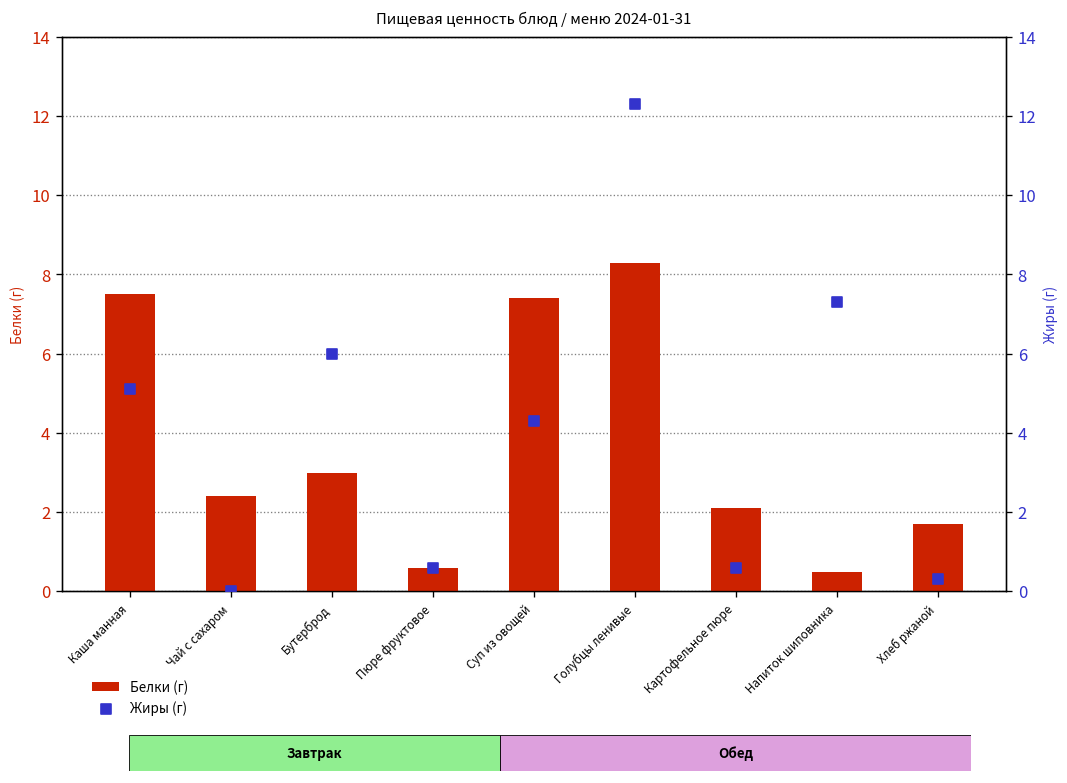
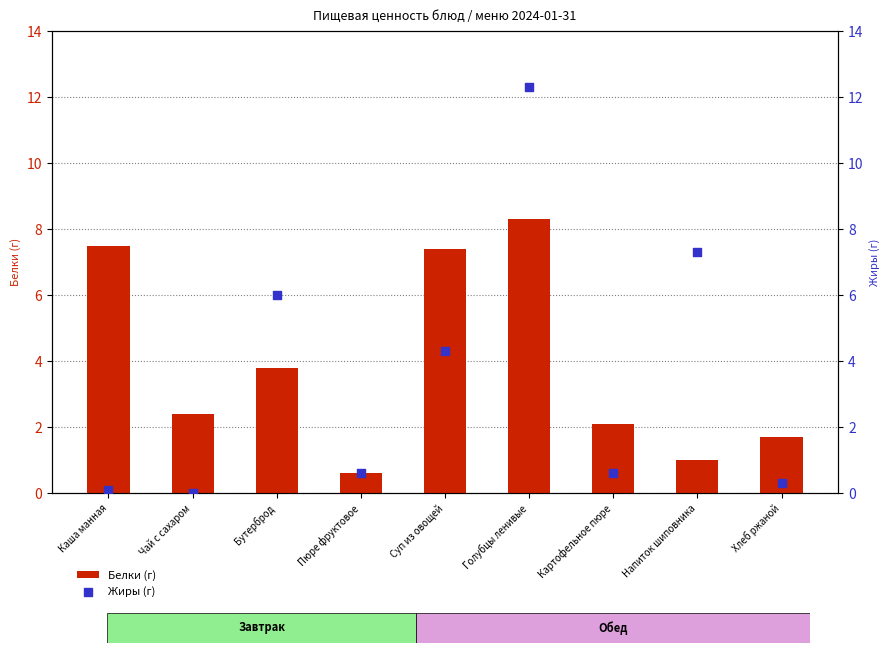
  {
    "Белки (г)": {
      "Каша манная": 7.5,
      "Чай с сахаром": 2.4,
-     "Бутерброд": 3.0,
+     "Бутерброд": 3.8,
      "Пюре фруктовое": 0.6,
      "Суп из овощей": 7.4,
      "Голубцы ленивые": 8.3,
      "Картофельное пюре": 2.1,
-     "Напиток шиповника": 0.5,
+     "Напиток шиповника": 1.0,
      "Хлеб ржаной": 1.7
    },
    "Жиры (г)": {
-     "Каша манная": 5.1
+     "Каша манная": 0.1
    }
  }
